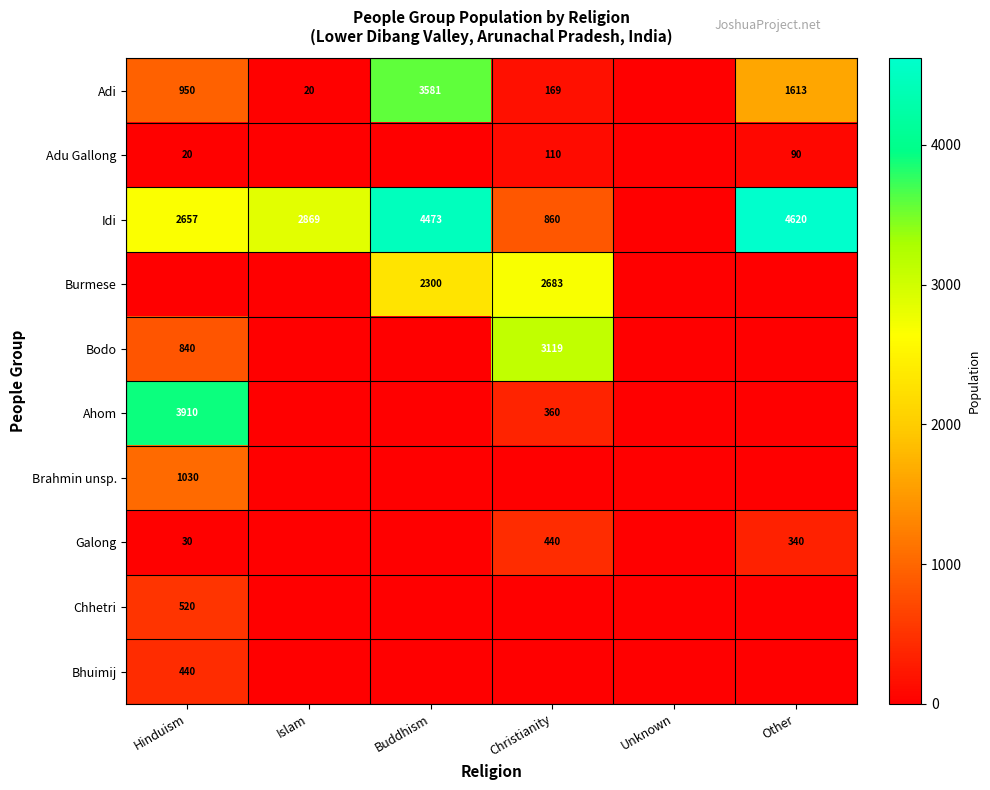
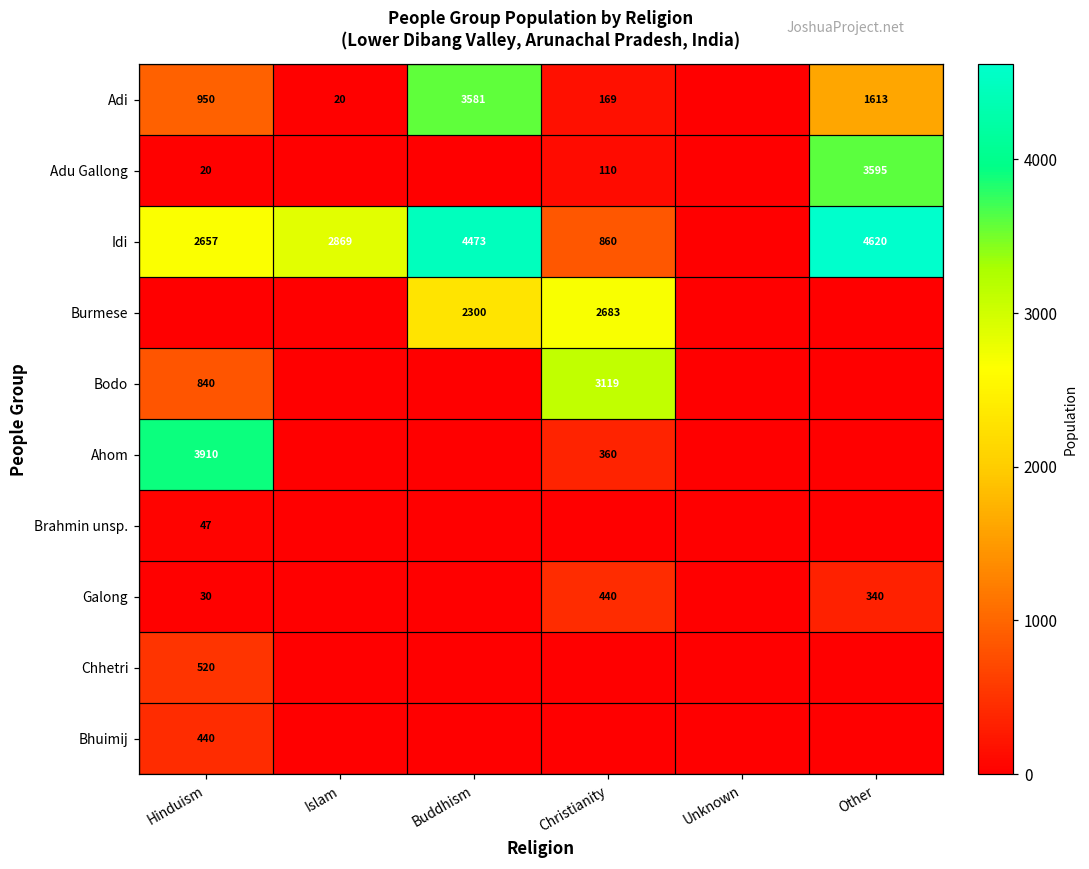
  {
    "Adi": {
      "Hinduism": 950,
      "Islam": 20,
      "Buddhism": 3581,
      "Christianity": 169,
      "Other": 1613
    },
    "Adu Gallong": {
      "Hinduism": 20,
      "Christianity": 110,
-     "Other": 90
+     "Other": 3595
    },
    "Idi": {
      "Hinduism": 2657,
      "Islam": 2869,
      "Buddhism": 4473,
      "Christianity": 860,
      "Other": 4620
    },
    "Burmese": {
      "Buddhism": 2300,
      "Christianity": 2683
    },
    "Bodo": {
      "Hinduism": 840,
      "Christianity": 3119
    },
    "Ahom": {
      "Hinduism": 3910,
      "Christianity": 360
    },
    "Brahmin unsp.": {
-     "Hinduism": 1030
+     "Hinduism": 47
    },
    "Galong": {
      "Hinduism": 30,
      "Christianity": 440,
      "Other": 340
    },
    "Chhetri": {
      "Hinduism": 520
    },
    "Bhuimij": {
      "Hinduism": 440
    }
  }
